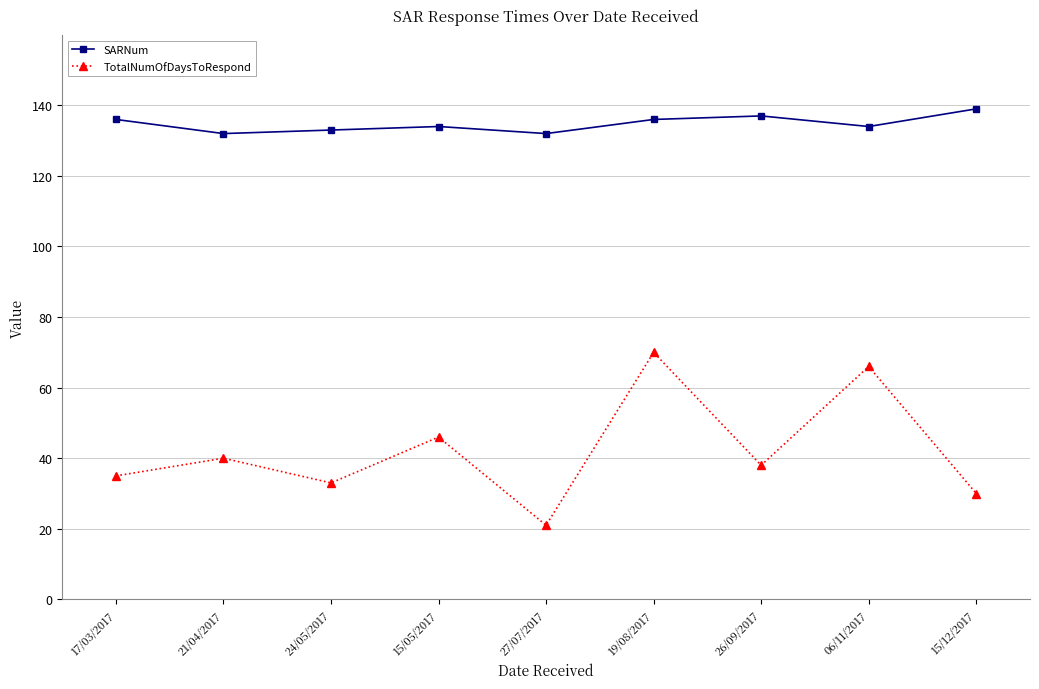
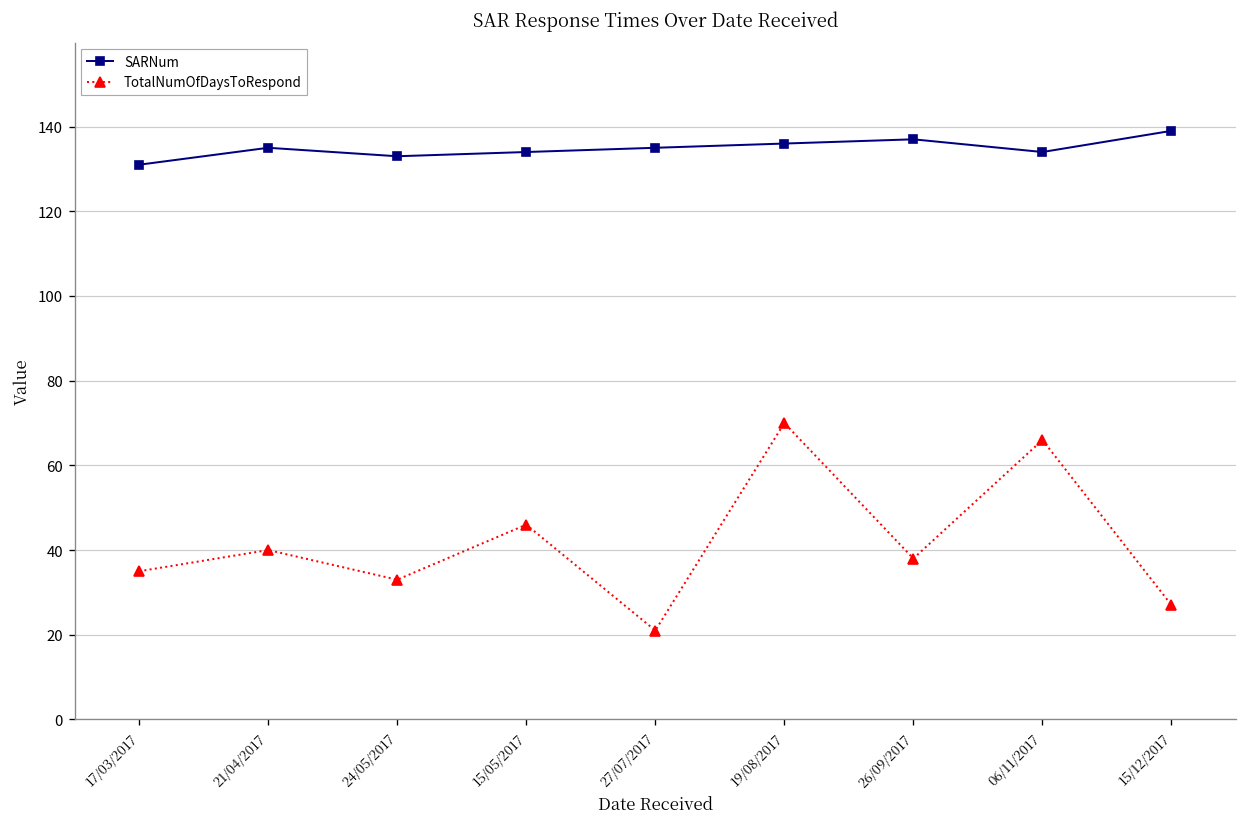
  {
    "SARNum": {
-     "17/03/2017": 136,
-     "21/04/2017": 132,
+     "17/03/2017": 131,
+     "21/04/2017": 135,
      "24/05/2017": 133,
      "15/05/2017": 134,
-     "27/07/2017": 132,
+     "27/07/2017": 135,
      "19/08/2017": 136,
      "26/09/2017": 137,
      "06/11/2017": 134,
      "15/12/2017": 139
    },
    "TotalNumOfDaysToRespond": {
      "17/03/2017": 35,
      "21/04/2017": 40,
      "24/05/2017": 33,
      "15/05/2017": 46,
      "27/07/2017": 21,
      "19/08/2017": 70,
      "26/09/2017": 38,
      "06/11/2017": 66,
-     "15/12/2017": 30
+     "15/12/2017": 27
    }
  }
